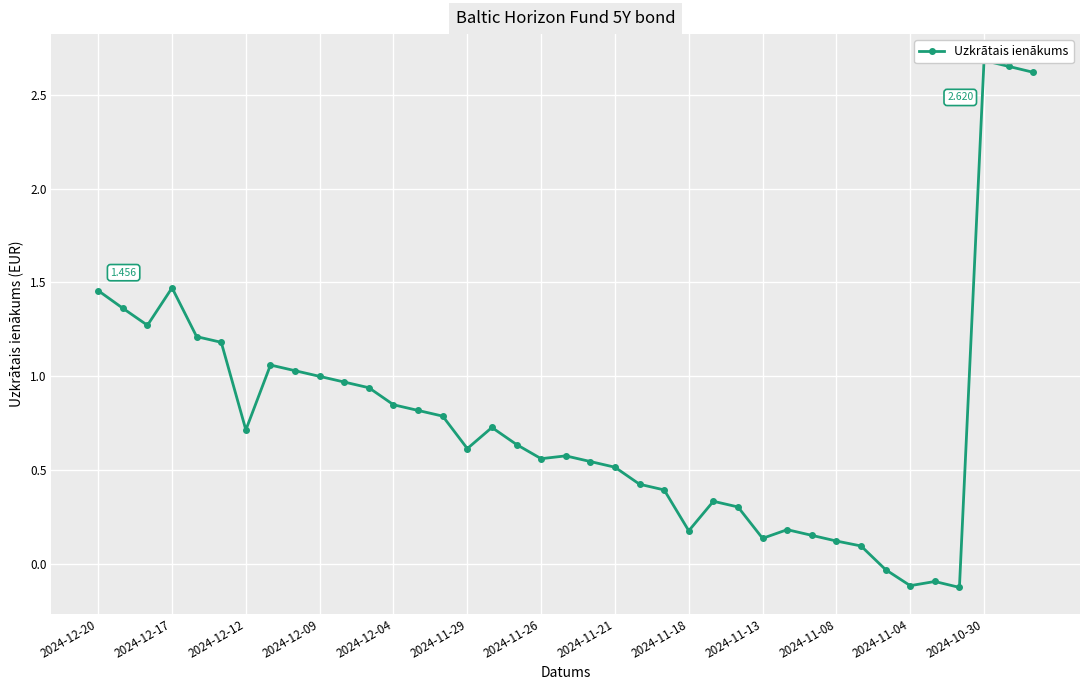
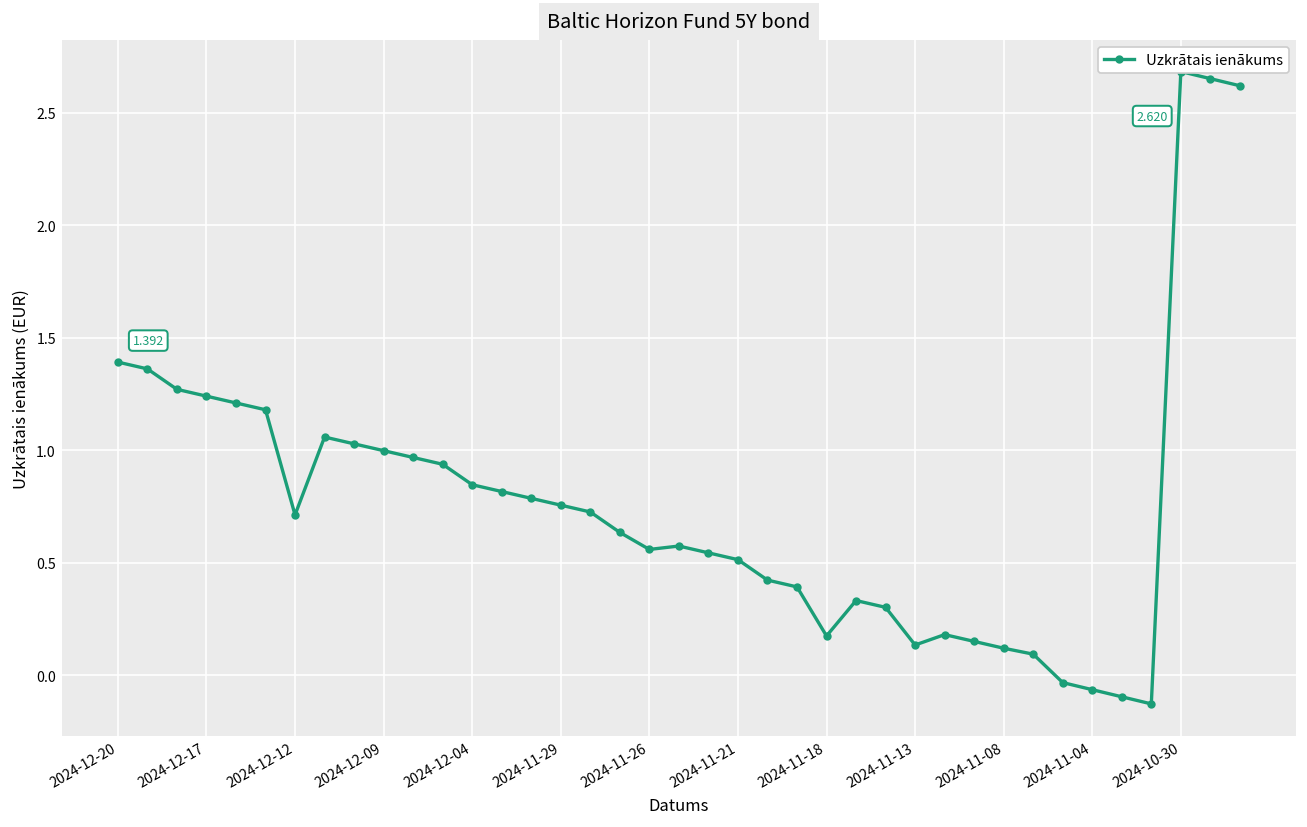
  {
-   "2024-12-20": 1.456,
-   "2024-12-17": 1.47,
-   "2024-11-29": 0.61,
-   "2024-11-04": -0.12
+   "2024-12-20": 1.392,
+   "2024-12-17": 1.24,
+   "2024-11-29": 0.76,
+   "2024-11-04": -0.06
  }
